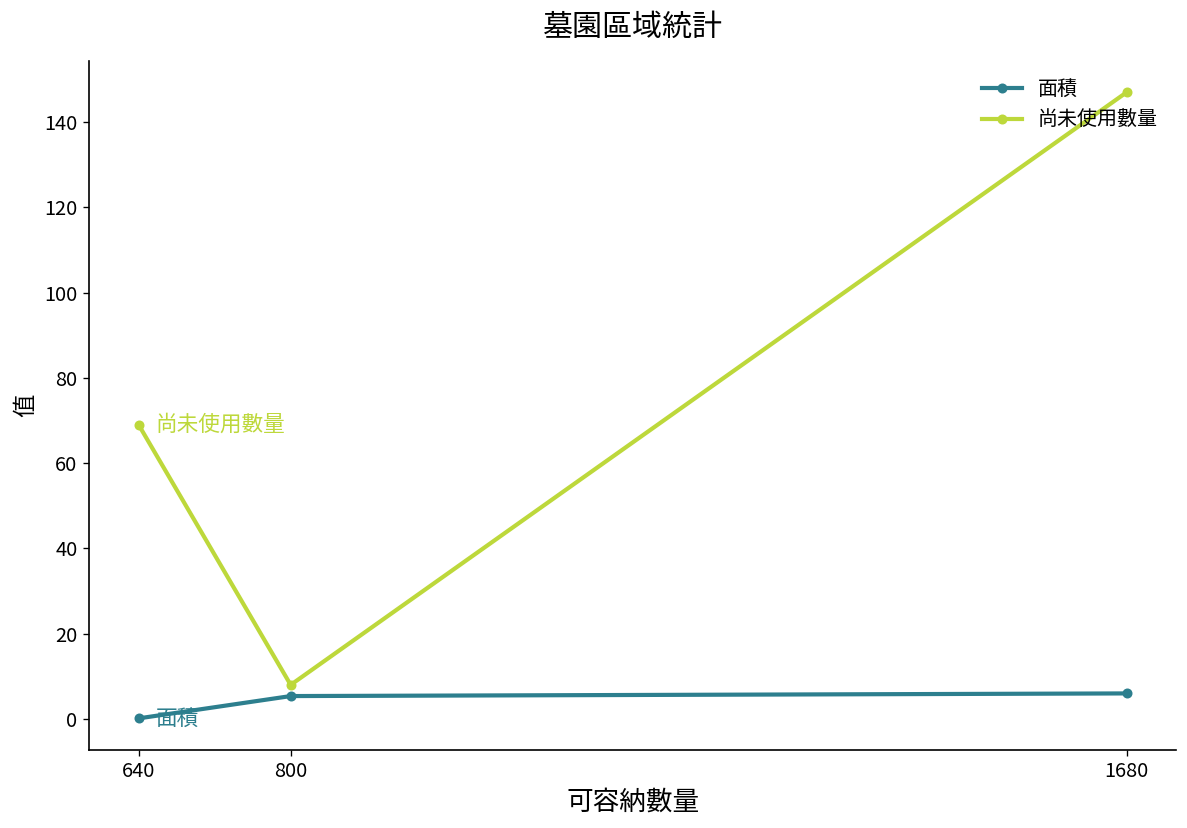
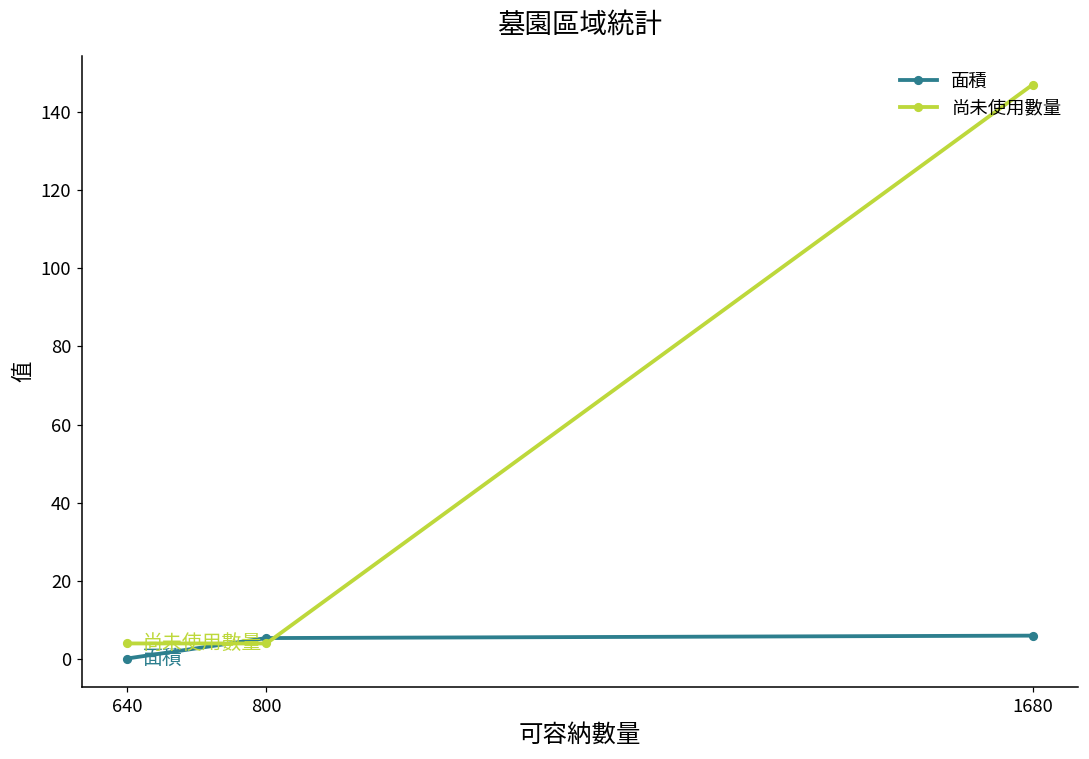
  {
    "面積": {
      "640": 0,
      "800": 5,
      "1680": 6
    },
    "尚未使用數量": {
-     "640": 69,
-     "800": 8,
+     "640": 4,
+     "800": 4,
      "1680": 147
    }
  }
